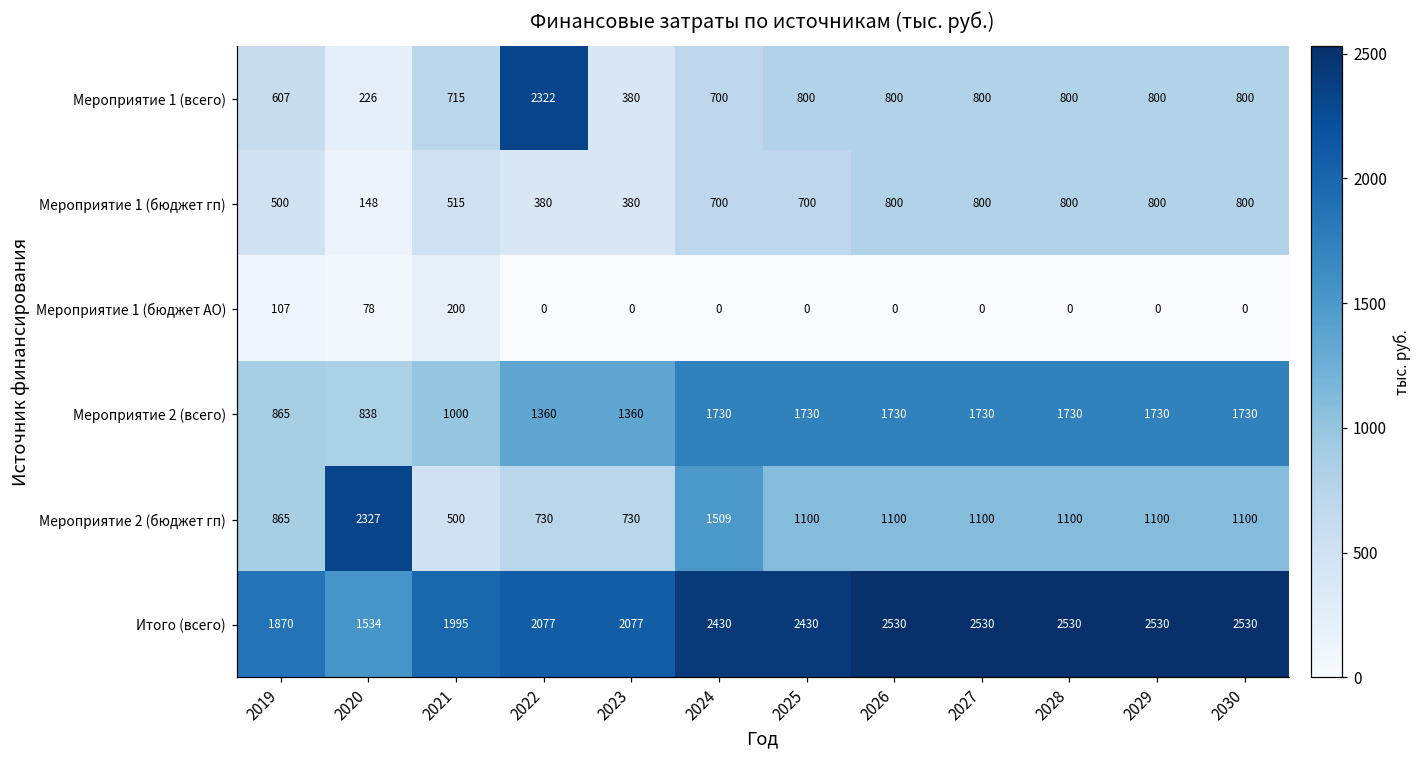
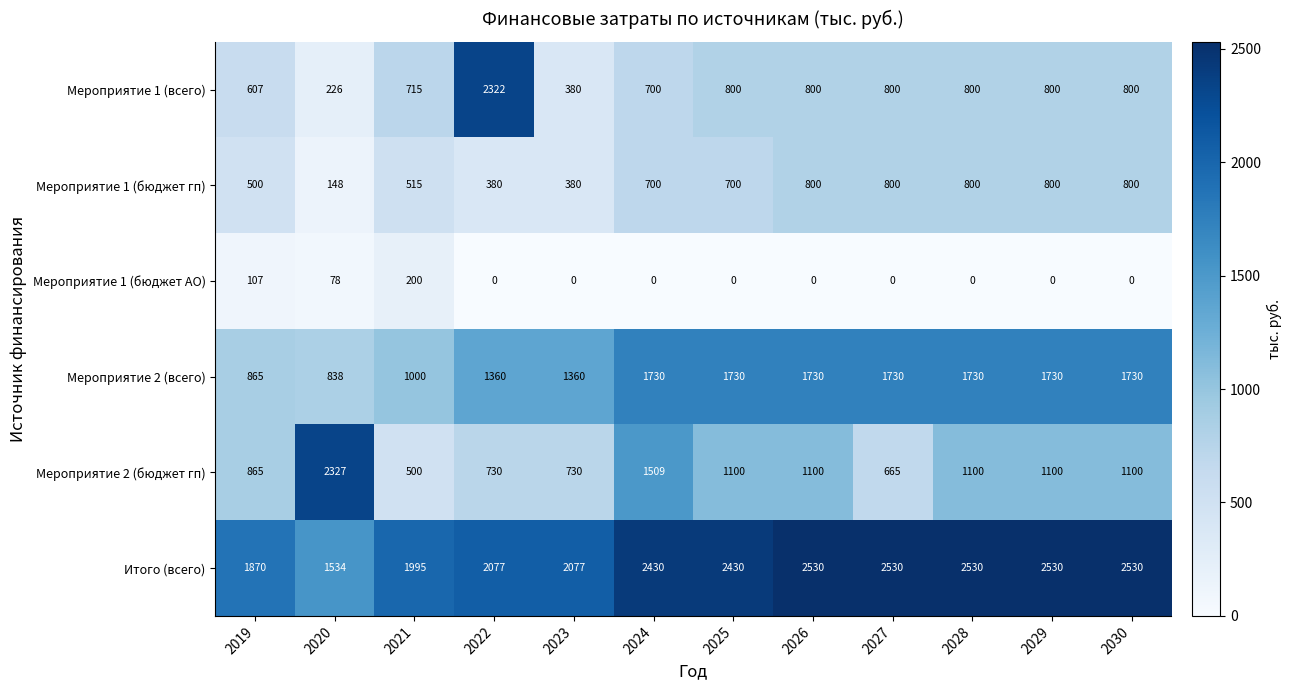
  {
    "Мероприятие 1 (всего)": {
      "2019": 607,
      "2020": 226,
      "2021": 715,
      "2022": 2322,
      "2023": 380,
      "2024": 700,
      "2025": 800,
      "2026": 800,
      "2027": 800,
      "2028": 800,
      "2029": 800,
      "2030": 800
    },
    "Мероприятие 1 (бюджет гп)": {
      "2019": 500,
      "2020": 148,
      "2021": 515,
      "2022": 380,
      "2023": 380,
      "2024": 700,
      "2025": 700,
      "2026": 800,
      "2027": 800,
      "2028": 800,
      "2029": 800,
      "2030": 800
    },
    "Мероприятие 1 (бюджет АО)": {
      "2019": 107,
      "2020": 78,
      "2021": 200,
      "2022": 0,
      "2023": 0,
      "2024": 0,
      "2025": 0,
      "2026": 0,
      "2027": 0,
      "2028": 0,
      "2029": 0,
      "2030": 0
    },
    "Мероприятие 2 (всего)": {
      "2019": 865,
      "2020": 838,
      "2021": 1000,
      "2022": 1360,
      "2023": 1360,
      "2024": 1730,
      "2025": 1730,
      "2026": 1730,
      "2027": 1730,
      "2028": 1730,
      "2029": 1730,
      "2030": 1730
    },
    "Мероприятие 2 (бюджет гп)": {
      "2019": 865,
      "2020": 2327,
      "2021": 500,
      "2022": 730,
      "2023": 730,
      "2024": 1509,
      "2025": 1100,
      "2026": 1100,
-     "2027": 1100,
+     "2027": 665,
      "2028": 1100,
      "2029": 1100,
      "2030": 1100
    },
    "Итого (всего)": {
      "2019": 1870,
      "2020": 1534,
      "2021": 1995,
      "2022": 2077,
      "2023": 2077,
      "2024": 2430,
      "2025": 2430,
      "2026": 2530,
      "2027": 2530,
      "2028": 2530,
      "2029": 2530,
      "2030": 2530
    }
  }
